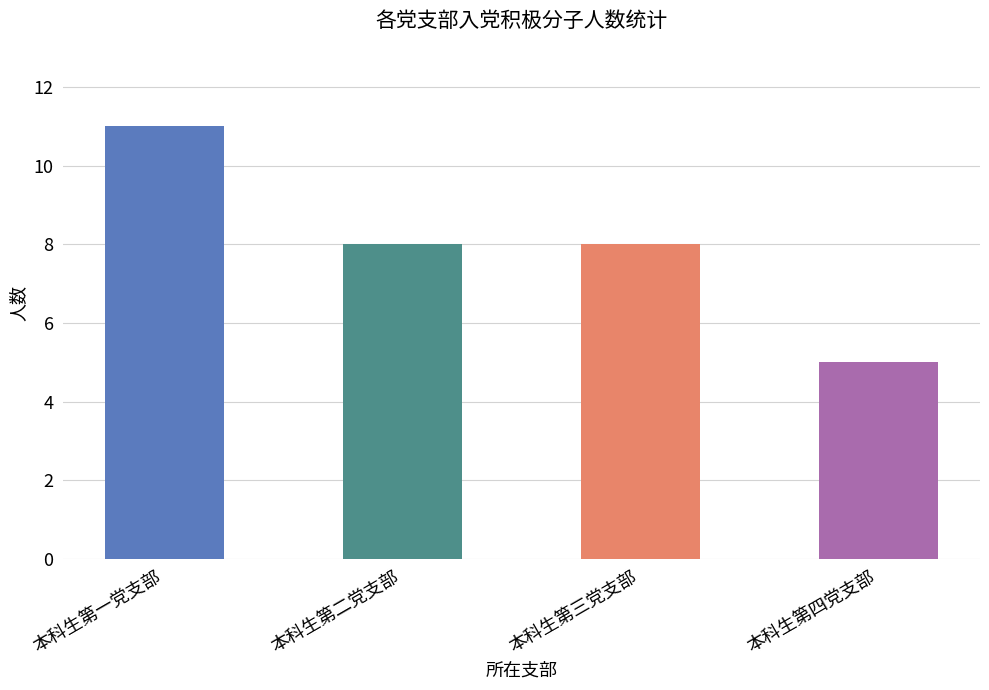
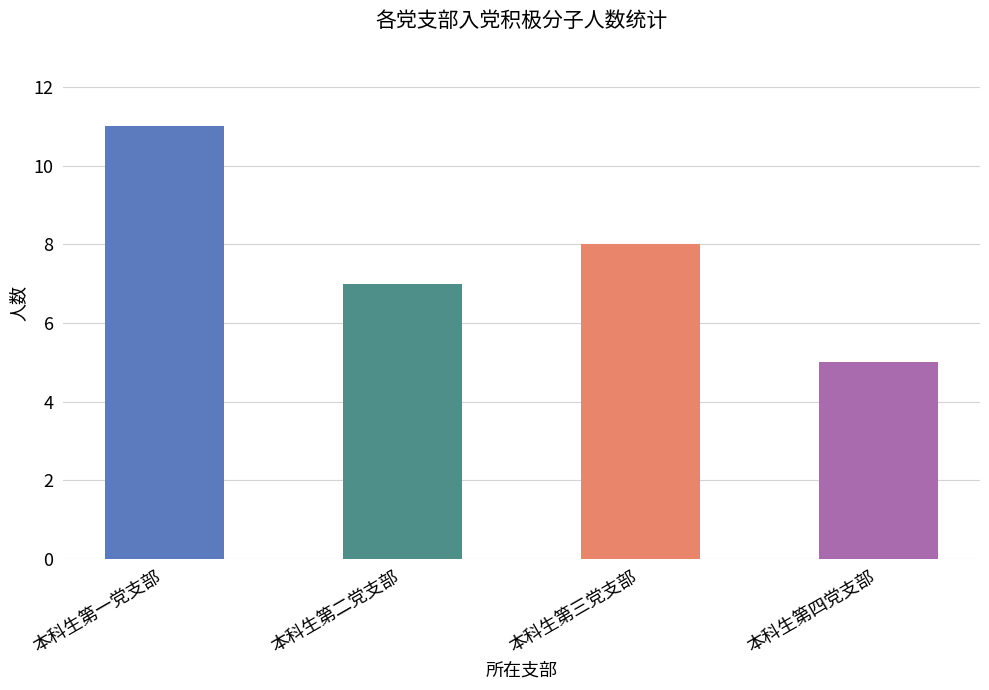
  {
    "本科生第一党支部": 11,
-   "本科生第二党支部": 8,
+   "本科生第二党支部": 7,
    "本科生第三党支部": 8,
    "本科生第四党支部": 5
  }
